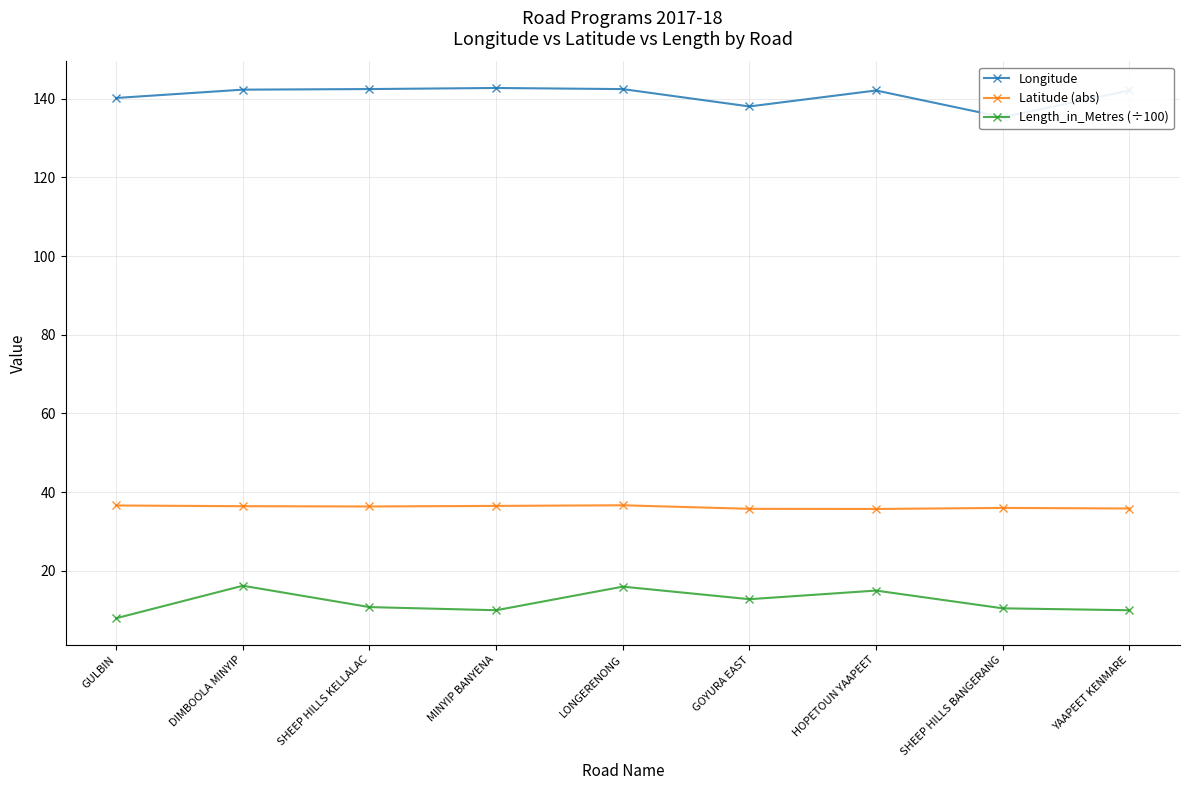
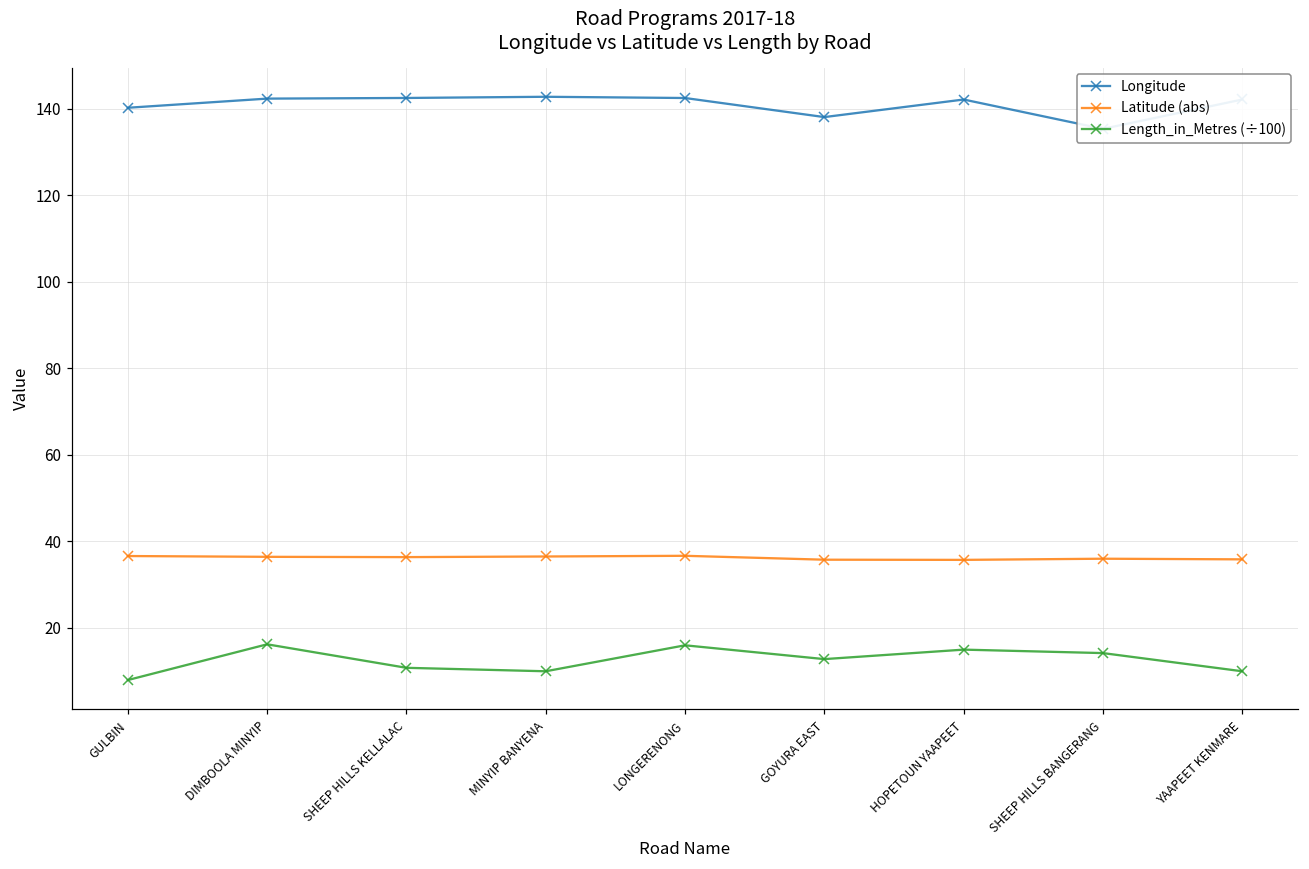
  {
    "Longitude": {
      "GULBIN": 140,
      "DIMBOOLA MINYIP": 142,
      "SHEEP HILLS KELLALAC": 142,
      "MINYIP BANYENA": 143,
      "LONGERENONG": 142,
      "GOYURA EAST": 138,
      "HOPETOUN YAAPEET": 142
    },
    "Latitude (abs)": {
      "GULBIN": 37,
      "DIMBOOLA MINYIP": 36,
      "SHEEP HILLS KELLALAC": 36,
      "MINYIP BANYENA": 37,
      "LONGERENONG": 37,
      "GOYURA EAST": 36,
      "HOPETOUN YAAPEET": 36,
      "SHEEP HILLS BANGERANG": 36,
      "YAAPEET KENMARE": 36
    },
    "Length_in_Metres (÷100)": {
      "GULBIN": 8,
      "DIMBOOLA MINYIP": 16,
      "SHEEP HILLS KELLALAC": 11,
      "MINYIP BANYENA": 10,
      "LONGERENONG": 16,
      "GOYURA EAST": 13,
      "HOPETOUN YAAPEET": 15,
-     "SHEEP HILLS BANGERANG": 10,
+     "SHEEP HILLS BANGERANG": 14,
      "YAAPEET KENMARE": 10
    }
  }
